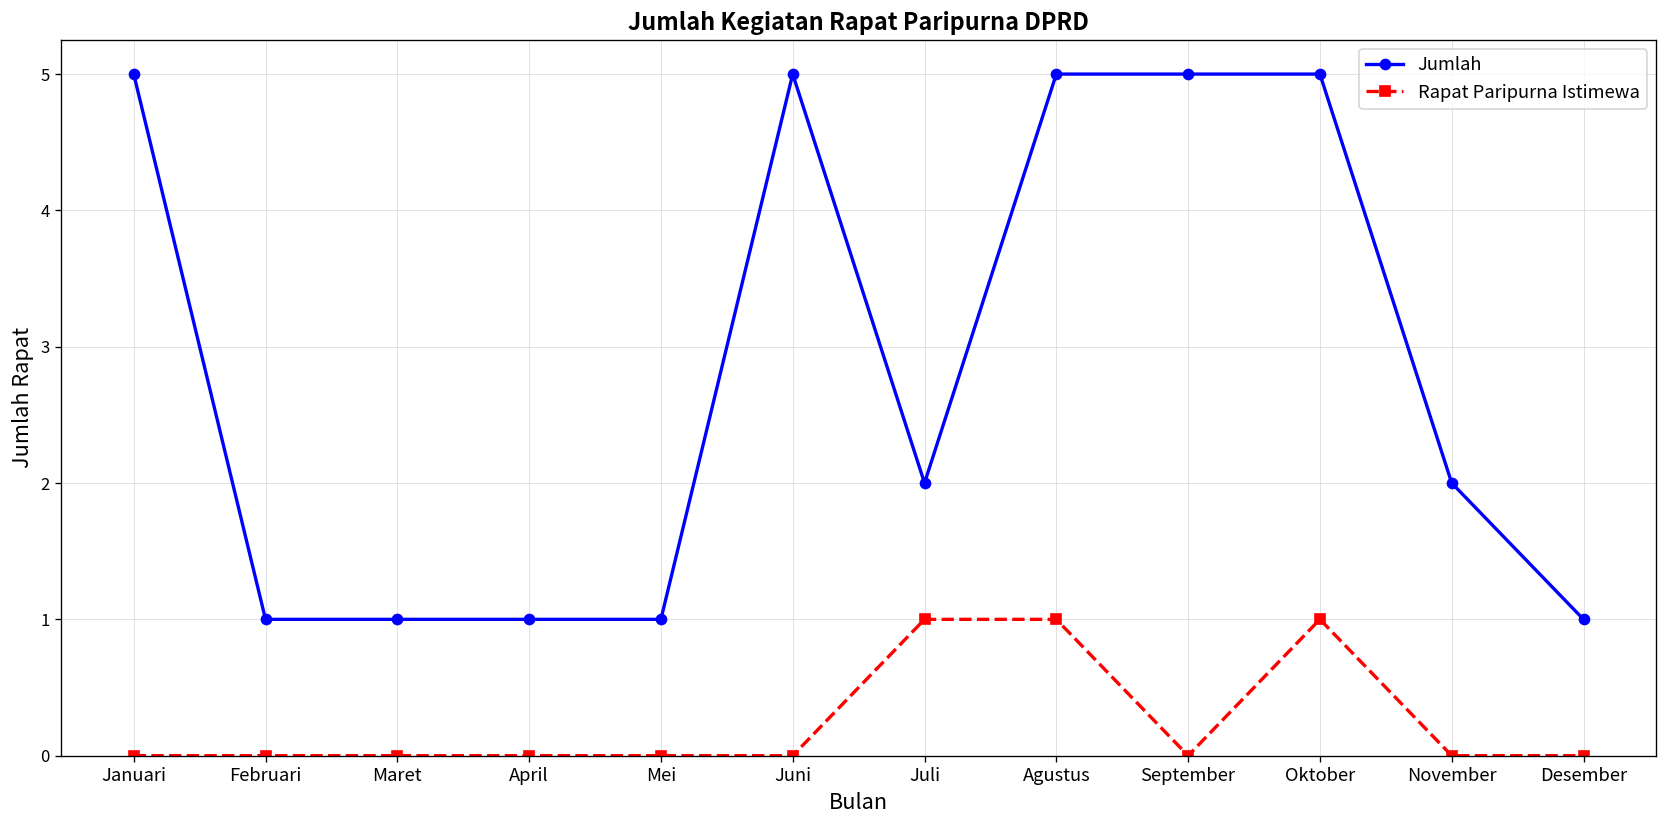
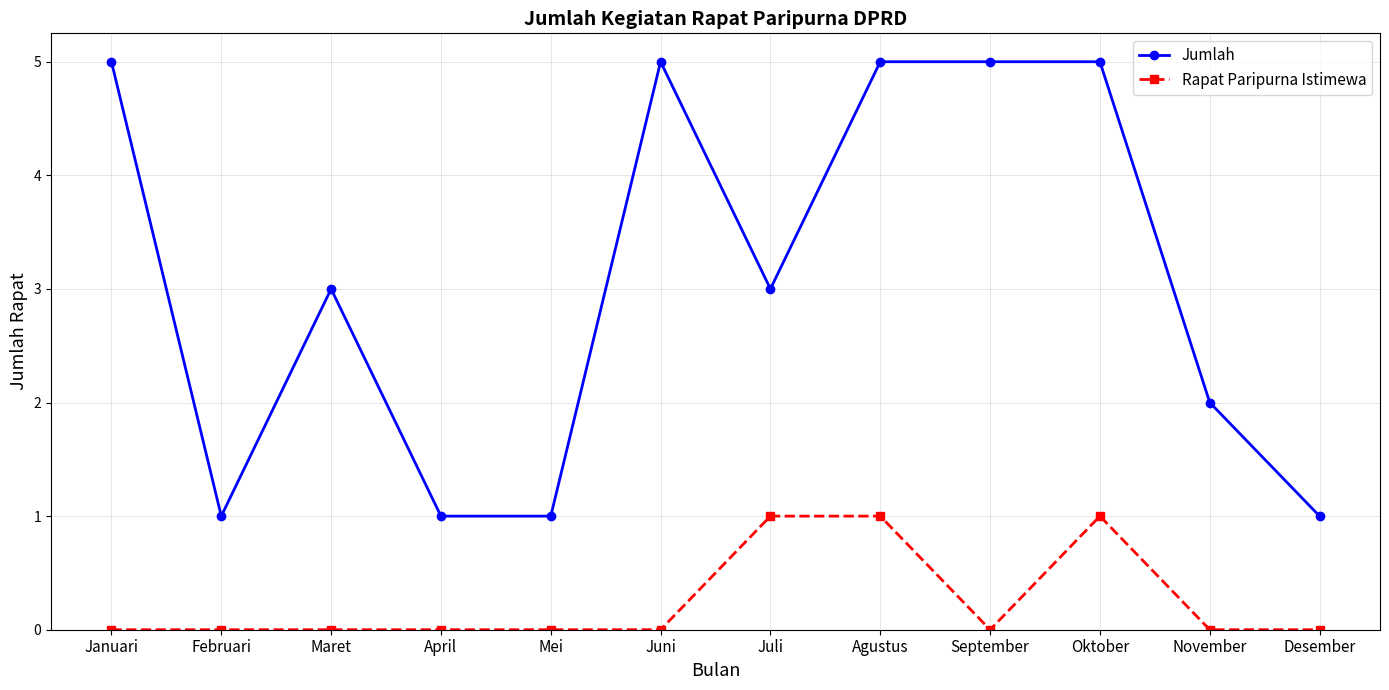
  {
    "Jumlah": {
      "Januari": 5,
      "Februari": 1,
-     "Maret": 1,
+     "Maret": 3,
      "April": 1,
      "Mei": 1,
      "Juni": 5,
-     "Juli": 2,
+     "Juli": 3,
      "Agustus": 5,
      "September": 5,
      "Oktober": 5,
      "November": 2,
      "Desember": 1
    },
    "Rapat Paripurna Istimewa": {
      "Januari": 0,
      "Februari": 0,
      "Maret": 0,
      "April": 0,
      "Mei": 0,
      "Juni": 0,
      "Juli": 1,
      "Agustus": 1,
      "September": 0,
      "Oktober": 1,
      "November": 0,
      "Desember": 0
    }
  }
